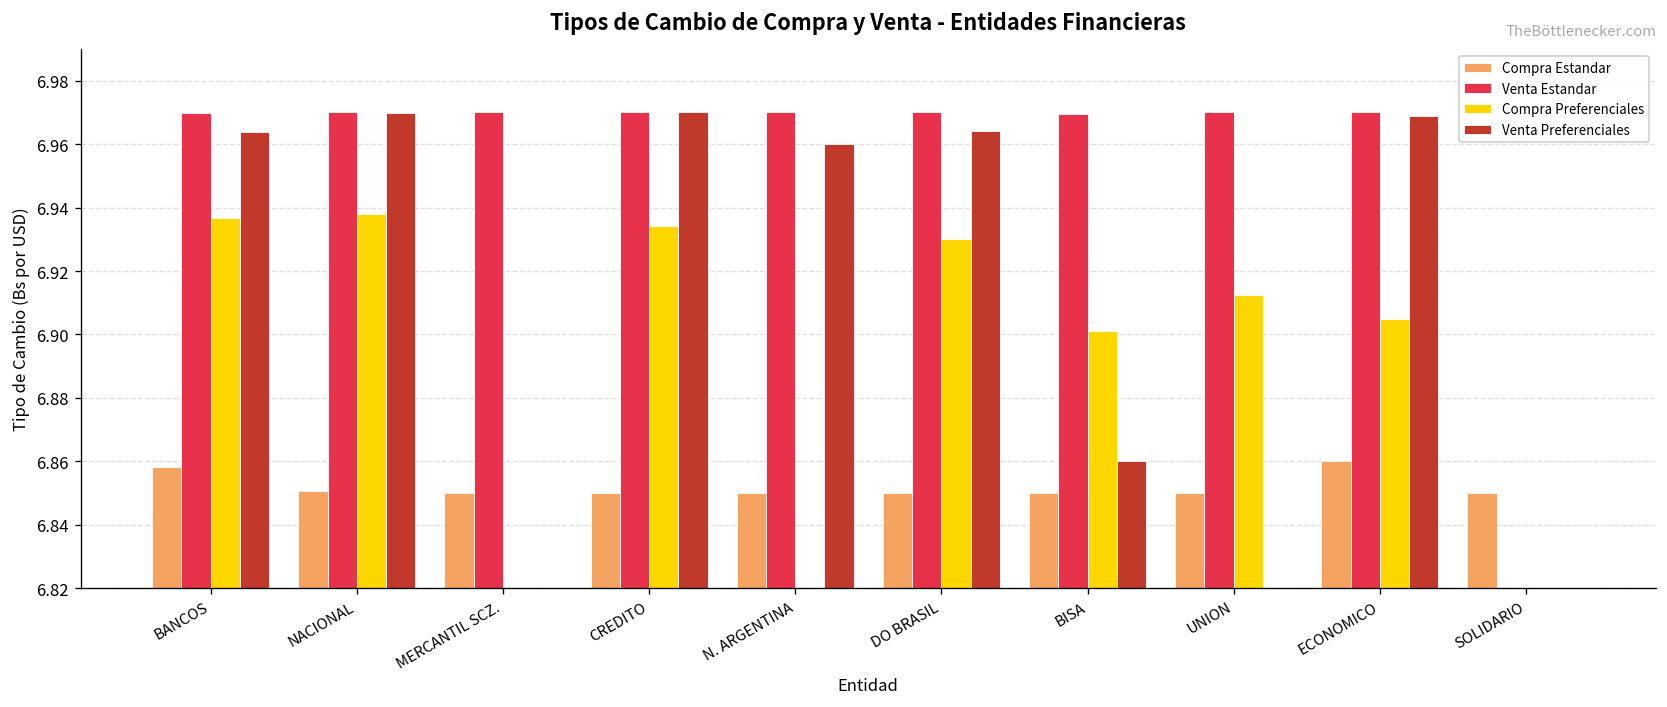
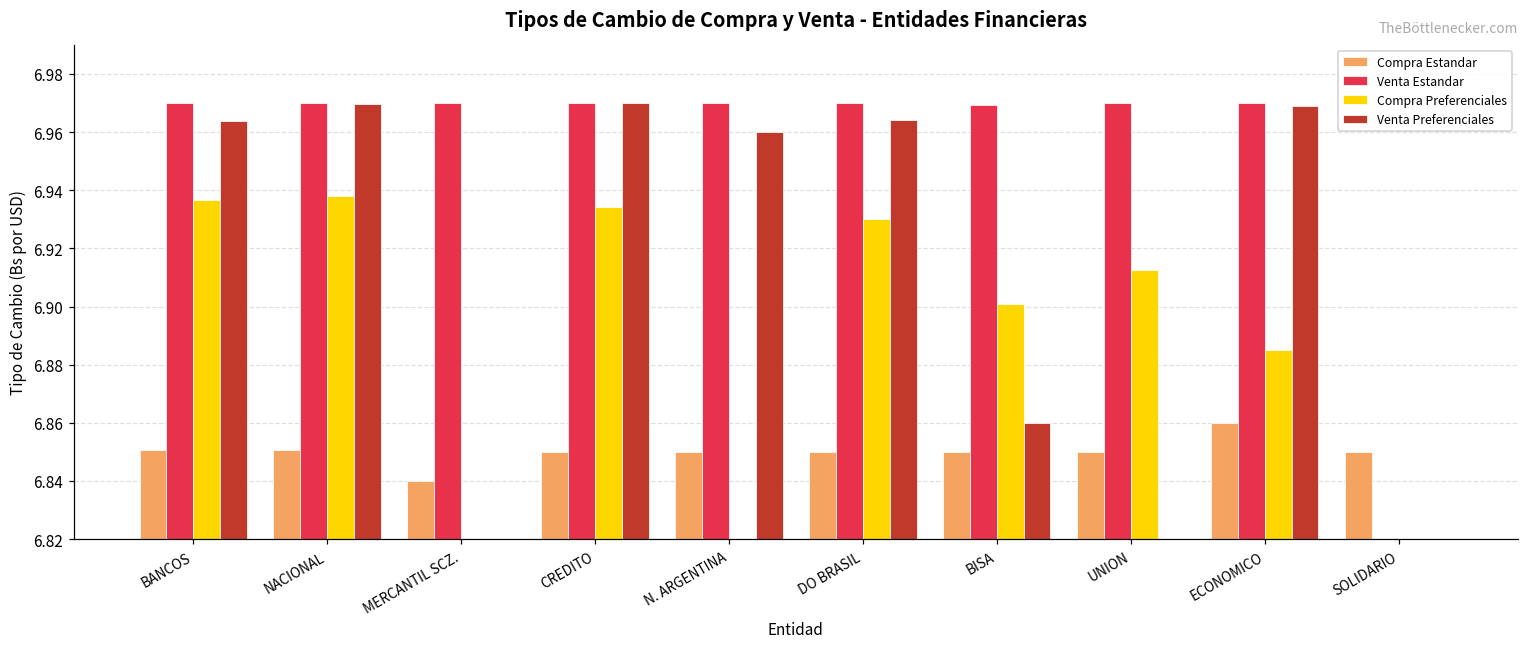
  {
    "Compra Estandar": {
-     "BANCOS": 6.858,
+     "BANCOS": 6.850,
      "NACIONAL": 6.851,
-     "MERCANTIL SCZ.": 6.85,
+     "MERCANTIL SCZ.": 6.84,
      "CREDITO": 6.850,
      "N. ARGENTINA": 6.850,
      "DO BRASIL": 6.850,
      "BISA": 6.850,
      "UNION": 6.850,
      "ECONOMICO": 6.860,
      "SOLIDARIO": 6.850
    },
    "Compra Preferenciales": {
      "BANCOS": 6.937,
      "NACIONAL": 6.938,
      "CREDITO": 6.934,
      "DO BRASIL": 6.930,
      "BISA": 6.901,
      "UNION": 6.913,
-     "ECONOMICO": 6.905
+     "ECONOMICO": 6.885
    }
  }
